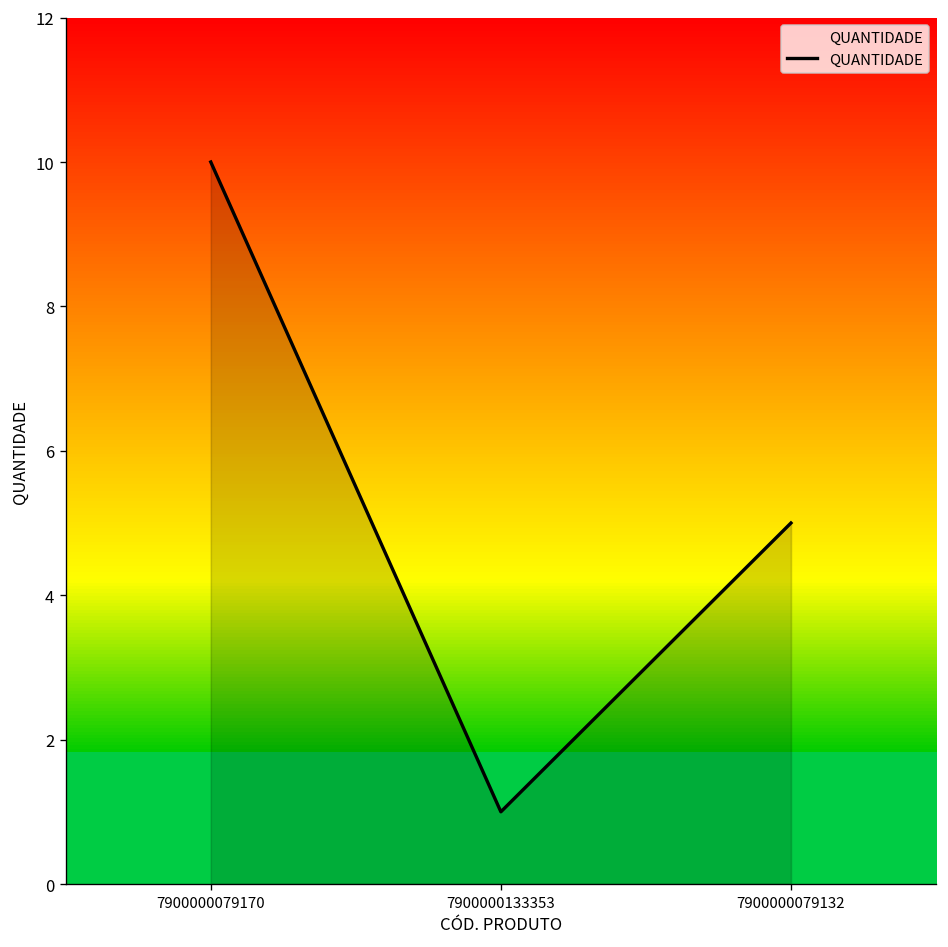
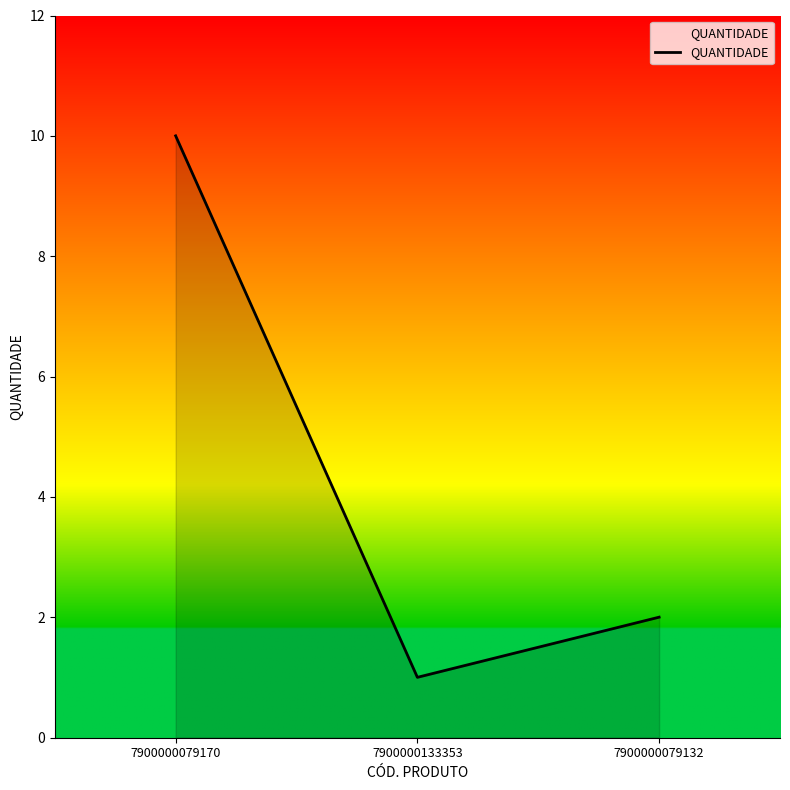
  {
    "7900000079170": 10,
    "7900000133353": 1,
-   "7900000079132": 5
+   "7900000079132": 2
  }
